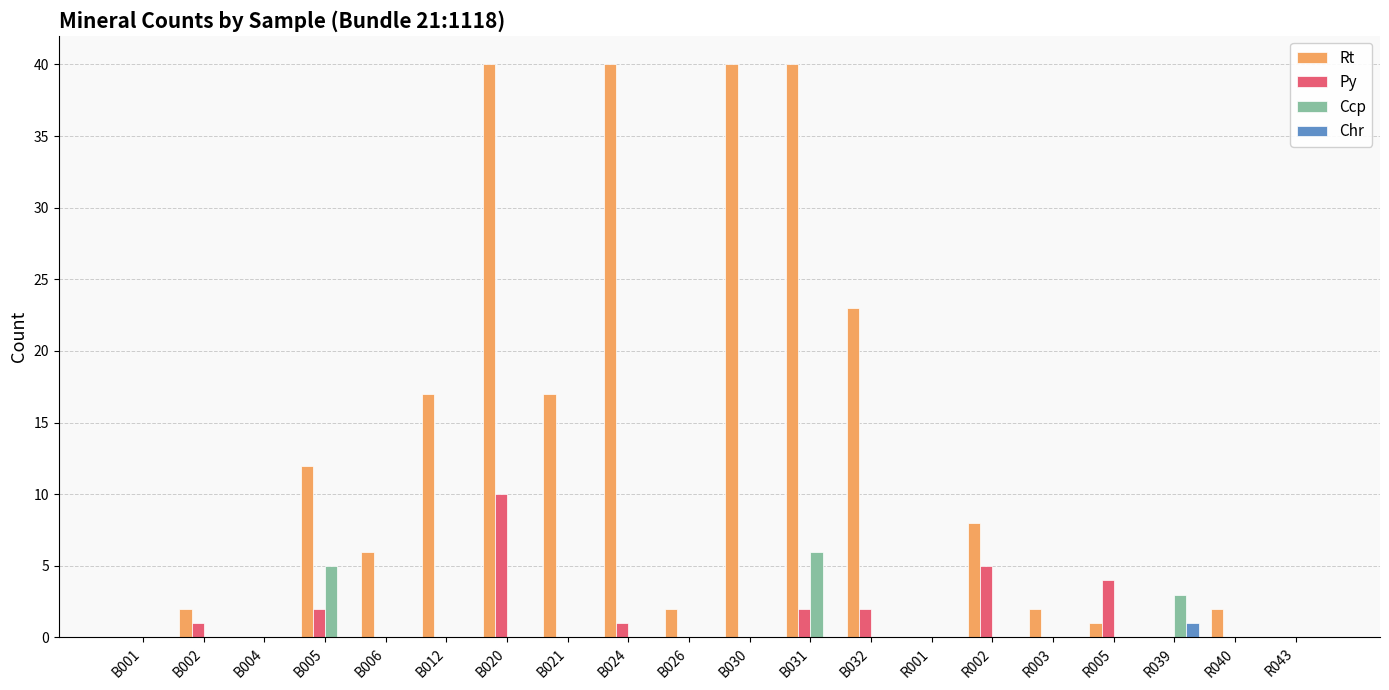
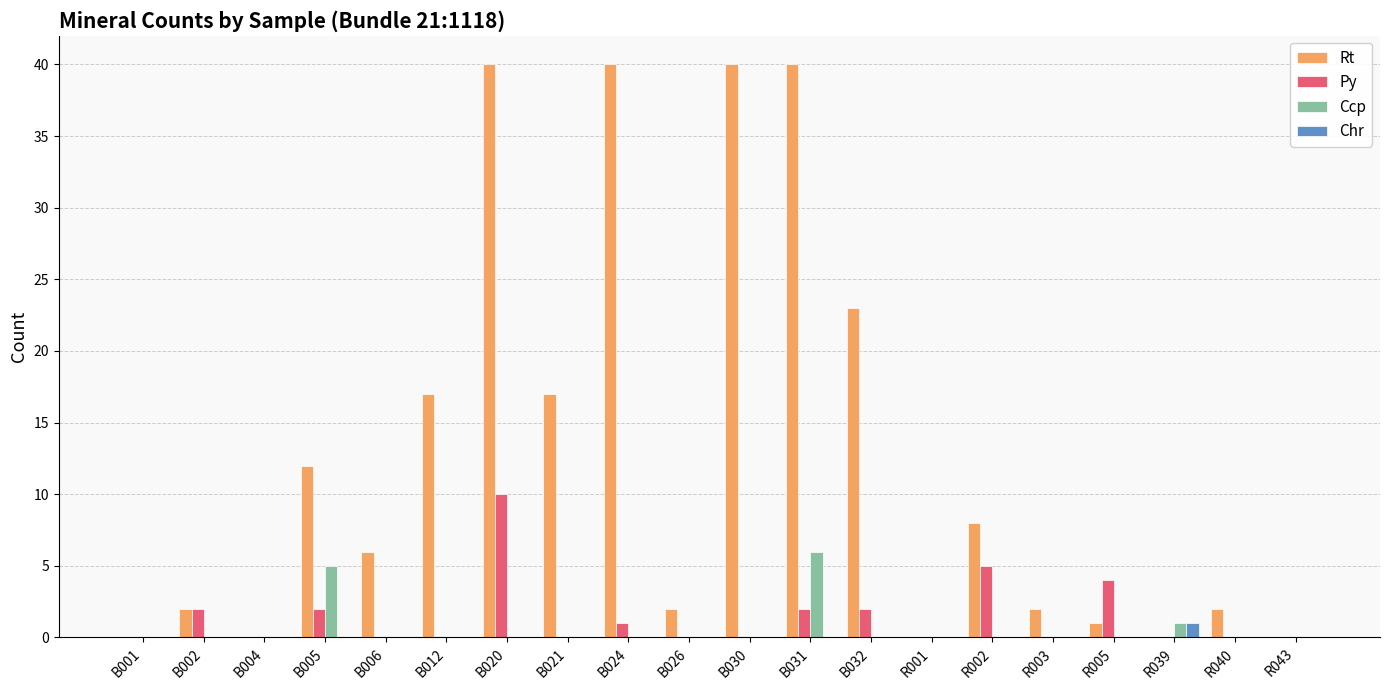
  {
    "Rt": {
      "B001": 0,
      "B002": 2,
      "B004": 0,
      "B005": 12,
      "B006": 6,
      "B012": 17,
      "B020": 40,
      "B021": 17,
      "B024": 40,
      "B026": 2,
      "B030": 40,
      "B031": 40,
      "B032": 23,
      "R001": 0,
      "R002": 8,
      "R003": 2,
      "R005": 1,
      "R039": 0,
      "R040": 2,
      "R043": 0
    },
    "Py": {
      "B001": 0,
-     "B002": 1,
+     "B002": 2,
      "B004": 0,
      "B005": 2,
      "B006": 0,
      "B012": 0,
      "B020": 10,
      "B021": 0,
      "B024": 1,
      "B026": 0,
      "B030": 0,
      "B031": 2,
      "B032": 2,
      "R001": 0,
      "R002": 5,
      "R003": 0,
      "R005": 4,
      "R039": 0,
      "R040": 0,
      "R043": 0
    },
    "Ccp": {
      "B001": 0,
      "B002": 0,
      "B004": 0,
      "B005": 5,
      "B006": 0,
      "B012": 0,
      "B020": 0,
      "B021": 0,
      "B024": 0,
      "B026": 0,
      "B030": 0,
      "B031": 6,
      "B032": 0,
      "R001": 0,
      "R002": 0,
      "R003": 0,
      "R005": 0,
-     "R039": 3,
+     "R039": 1,
      "R040": 0,
      "R043": 0
    },
    "Chr": {
      "B001": 0,
      "B002": 0,
      "B004": 0,
      "B005": 0,
      "B006": 0,
      "B012": 0,
      "B020": 0,
      "B021": 0,
      "B024": 0,
      "B026": 0,
      "B030": 0,
      "B031": 0,
      "B032": 0,
      "R001": 0,
      "R002": 0,
      "R003": 0,
      "R005": 0,
      "R039": 1,
      "R040": 0,
      "R043": 0
    }
  }
